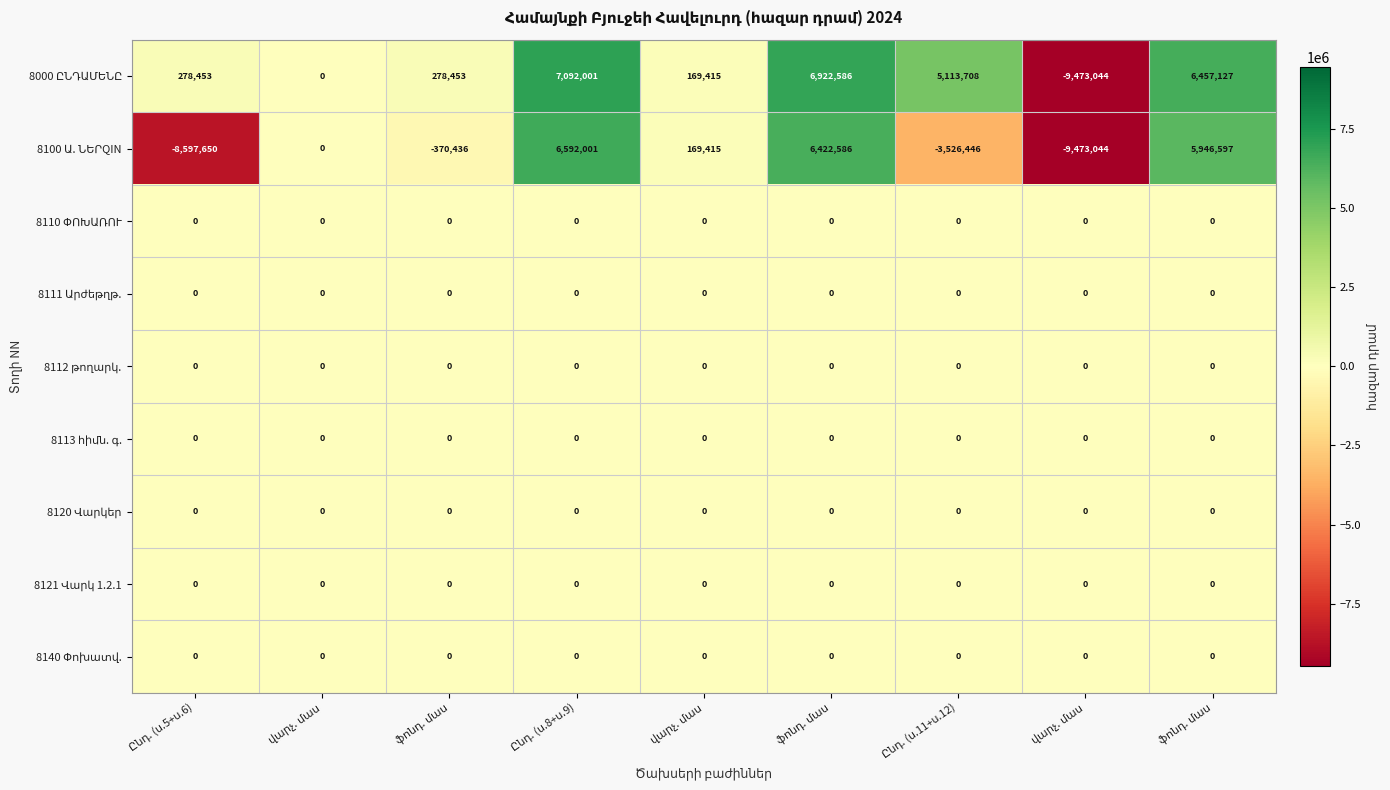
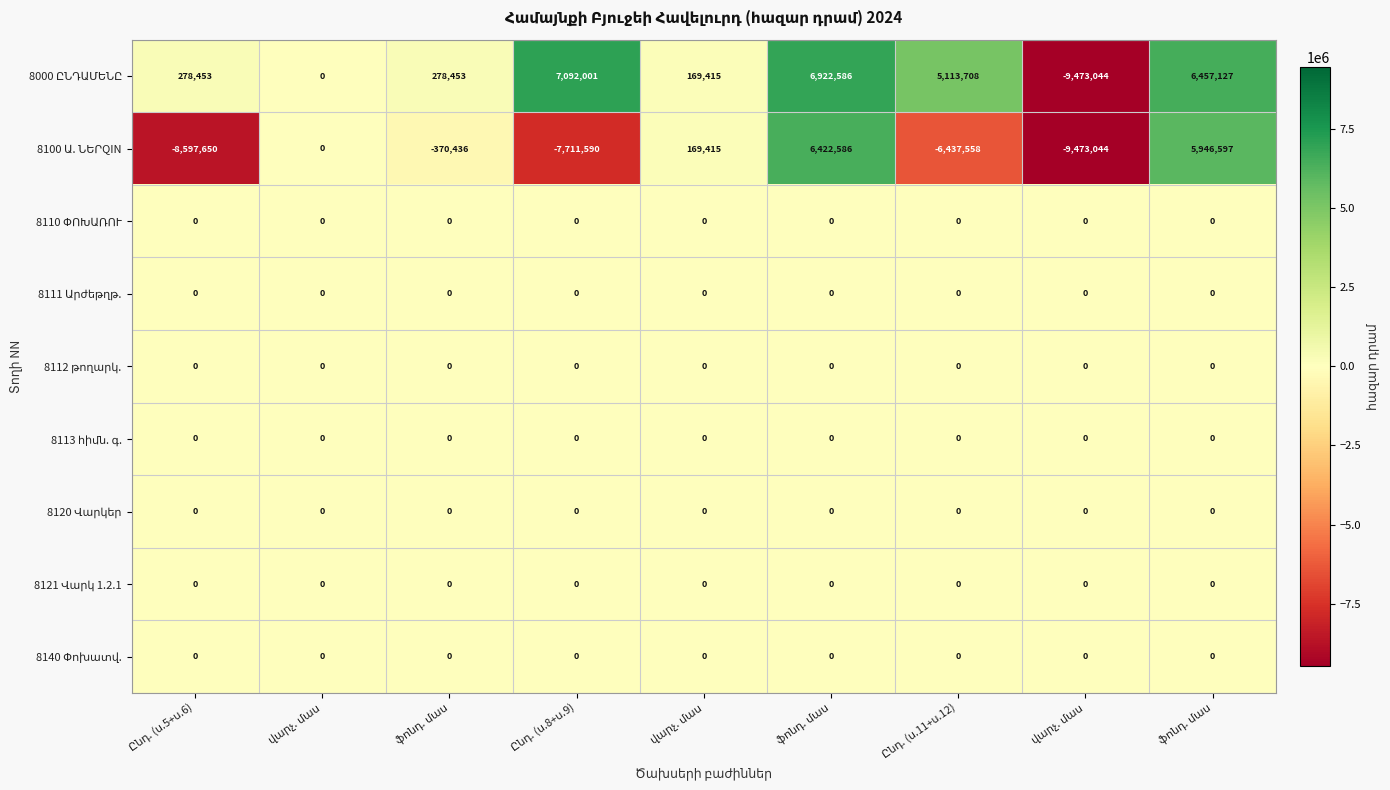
  {
    "8000 ԸՆԴԱՄԵՆԸ": {
      "Ընդ. (ս.5+ս.6)": "278,453",
      "Ընդ. (ս.8+ս.9)": "7,092,001",
      "Ընդ. (ս.11+ս.12)": "5,113,708"
    },
    "8100 Ա. ՆԵՐQIN": {
      "Ընդ. (ս.5+ս.6)": "-8,597,650",
-     "Ընդ. (ս.8+ս.9)": "6,592,001",
-     "Ընդ. (ս.11+ս.12)": "-3,526,446"
+     "Ընդ. (ս.8+ս.9)": "-7,711,590",
+     "Ընդ. (ս.11+ս.12)": "-6,437,558"
    },
    "8110 ՓՈԽԱՌՈՒ": {
      "Ընդ. (ս.5+ս.6)": "0",
      "Ընդ. (ս.8+ս.9)": "0",
      "Ընդ. (ս.11+ս.12)": "0"
    },
    "8111 Արժեթղթ.": {
      "Ընդ. (ս.5+ս.6)": "0",
      "Ընդ. (ս.8+ս.9)": "0",
      "Ընդ. (ս.11+ս.12)": "0"
    },
    "8112 թողարկ.": {
      "Ընդ. (ս.5+ս.6)": "0",
      "Ընդ. (ս.8+ս.9)": "0",
      "Ընդ. (ս.11+ս.12)": "0"
    },
    "8113 հիմն. գ.": {
      "Ընդ. (ս.5+ս.6)": "0",
      "Ընդ. (ս.8+ս.9)": "0",
      "Ընդ. (ս.11+ս.12)": "0"
    },
    "8120 Վարկեր": {
      "Ընդ. (ս.5+ս.6)": "0",
      "Ընդ. (ս.8+ս.9)": "0",
      "Ընդ. (ս.11+ս.12)": "0"
    },
    "8121 Վարկ 1.2.1": {
      "Ընդ. (ս.5+ս.6)": "0",
      "Ընդ. (ս.8+ս.9)": "0",
      "Ընդ. (ս.11+ս.12)": "0"
    },
    "8140 Փոխատվ.": {
      "Ընդ. (ս.5+ս.6)": "0",
      "Ընդ. (ս.8+ս.9)": "0",
      "Ընդ. (ս.11+ս.12)": "0"
    }
  }
